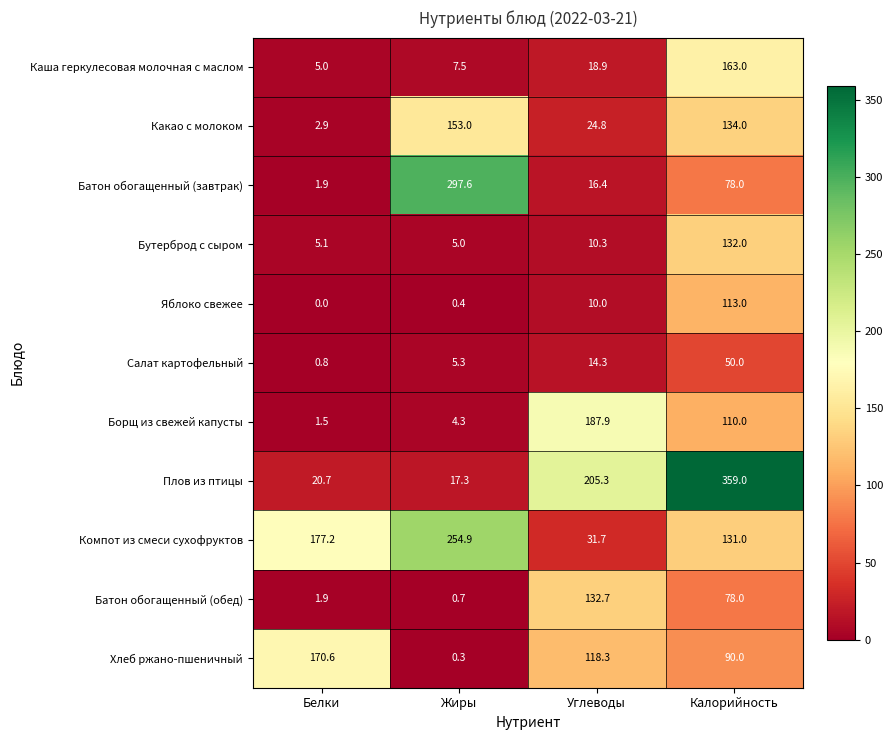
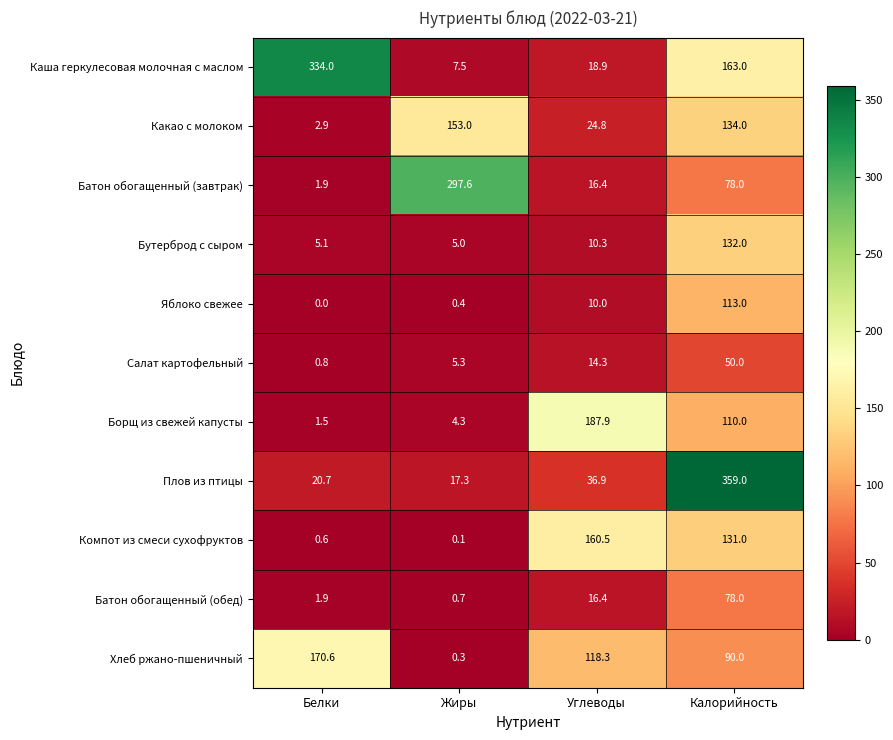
  {
    "Каша геркулесовая молочная с маслом": {
-     "Белки": 5.0,
+     "Белки": 334.0,
      "Жиры": 7.5,
      "Углеводы": 18.9,
      "Калорийность": 163.0
    },
    "Какао с молоком": {
      "Белки": 2.9,
      "Жиры": 153.0,
      "Углеводы": 24.8,
      "Калорийность": 134.0
    },
    "Батон обогащенный (завтрак)": {
      "Белки": 1.9,
      "Жиры": 297.6,
      "Углеводы": 16.4,
      "Калорийность": 78.0
    },
    "Бутерброд с сыром": {
      "Белки": 5.1,
      "Жиры": 5.0,
      "Углеводы": 10.3,
      "Калорийность": 132.0
    },
    "Яблоко свежее": {
      "Белки": 0.0,
      "Жиры": 0.4,
      "Углеводы": 10.0,
      "Калорийность": 113.0
    },
    "Салат картофельный": {
      "Белки": 0.8,
      "Жиры": 5.3,
      "Углеводы": 14.3,
      "Калорийность": 50.0
    },
    "Борщ из свежей капусты": {
      "Белки": 1.5,
      "Жиры": 4.3,
      "Углеводы": 187.9,
      "Калорийность": 110.0
    },
    "Плов из птицы": {
      "Белки": 20.7,
      "Жиры": 17.3,
-     "Углеводы": 205.3,
+     "Углеводы": 36.9,
      "Калорийность": 359.0
    },
    "Компот из смеси сухофруктов": {
-     "Белки": 177.2,
-     "Жиры": 254.9,
-     "Углеводы": 31.7,
+     "Белки": 0.6,
+     "Жиры": 0.1,
+     "Углеводы": 160.5,
      "Калорийность": 131.0
    },
    "Батон обогащенный (обед)": {
      "Белки": 1.9,
      "Жиры": 0.7,
-     "Углеводы": 132.7,
+     "Углеводы": 16.4,
      "Калорийность": 78.0
    },
    "Хлеб ржано-пшеничный": {
      "Белки": 170.6,
      "Жиры": 0.3,
      "Углеводы": 118.3,
      "Калорийность": 90.0
    }
  }
